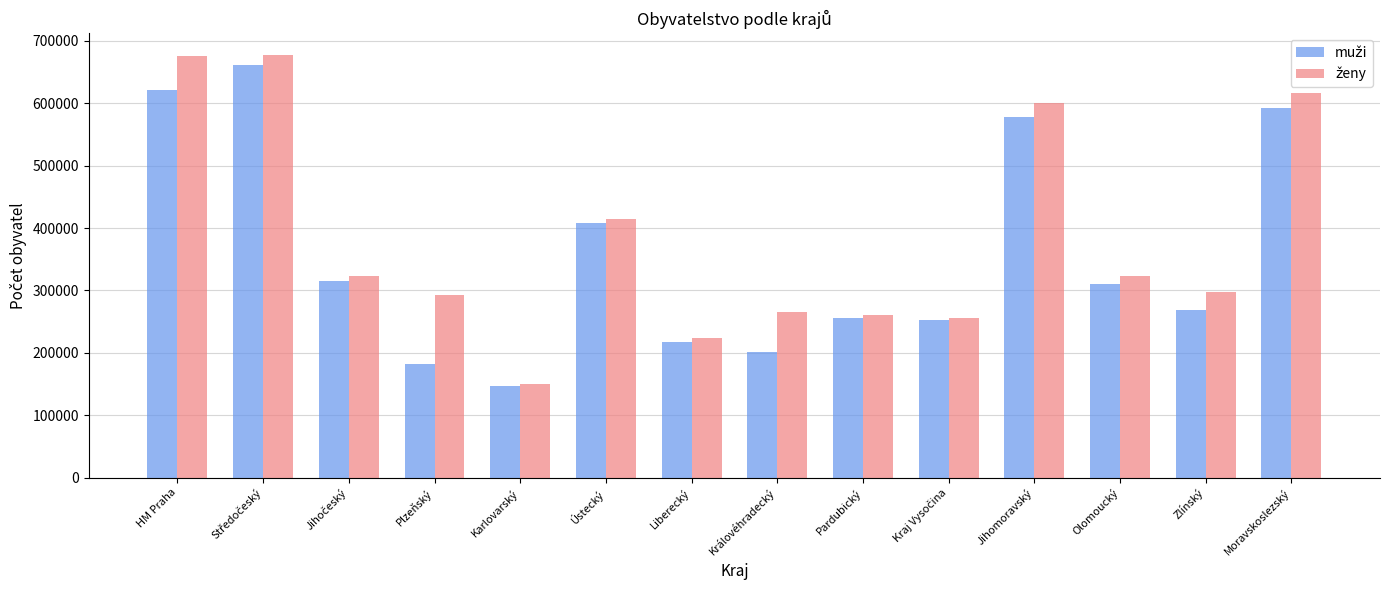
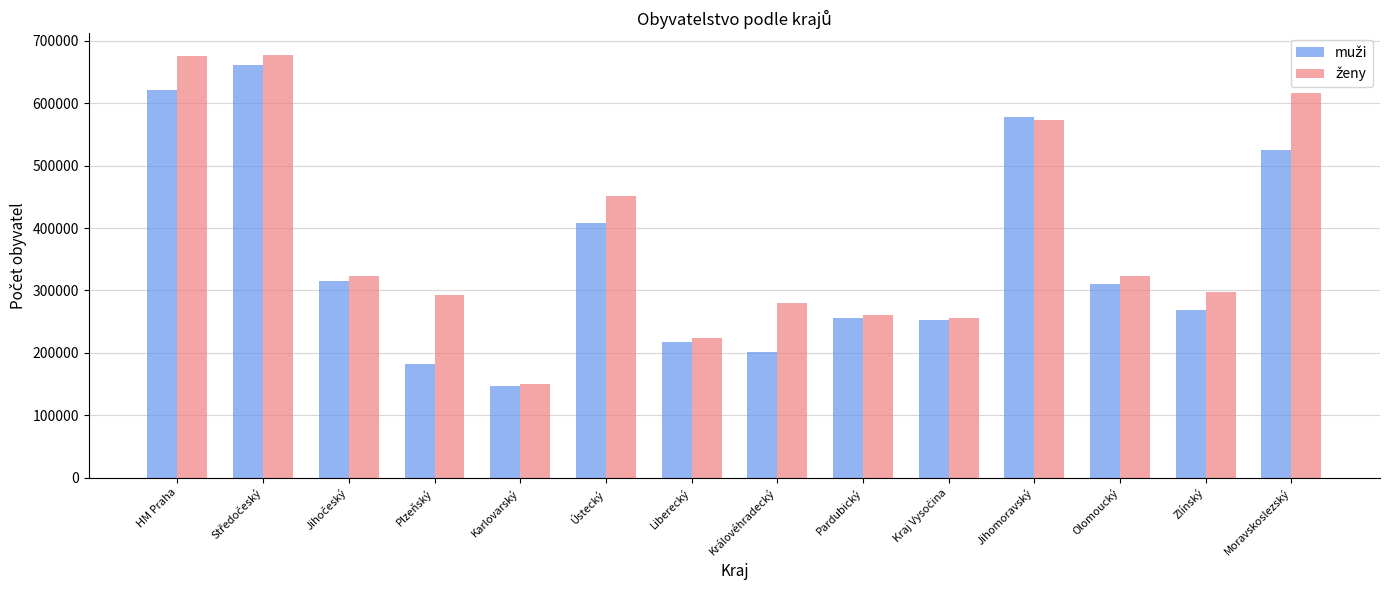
  {
    "muži": {
      "HM Praha": 620000,
      "Středočeský": 660000,
      "Jihočeský": 320000,
      "Plzeňský": 180000,
      "Karlovarský": 150000,
      "Ústecký": 410000,
      "Liberecký": 220000,
      "Královéhradecký": 200000,
      "Pardubický": 260000,
      "Kraj Vysočina": 250000,
      "Jihomoravský": 580000,
      "Olomoucký": 310000,
      "Zlínský": 270000,
-     "Moravskoslezský": 590000
+     "Moravskoslezský": 530000
    },
    "ženy": {
      "HM Praha": 680000,
      "Středočeský": 680000,
      "Jihočeský": 320000,
      "Plzeňský": 290000,
      "Karlovarský": 150000,
-     "Ústecký": 410000,
+     "Ústecký": 450000,
      "Liberecký": 220000,
-     "Královéhradecký": 270000,
+     "Královéhradecký": 280000,
      "Pardubický": 260000,
      "Kraj Vysočina": 260000,
-     "Jihomoravský": 600000,
+     "Jihomoravský": 570000,
      "Olomoucký": 320000,
      "Zlínský": 300000,
      "Moravskoslezský": 620000
    }
  }
